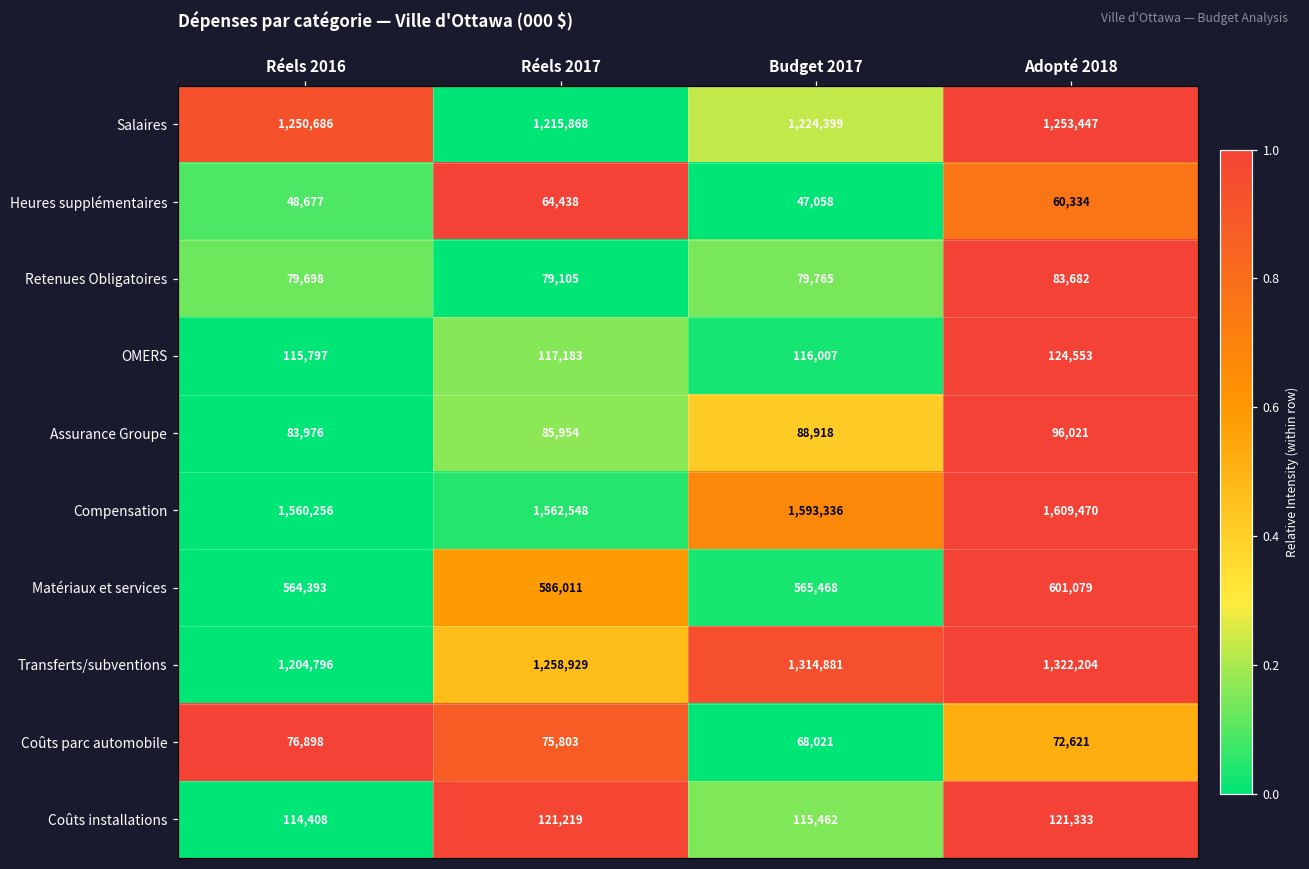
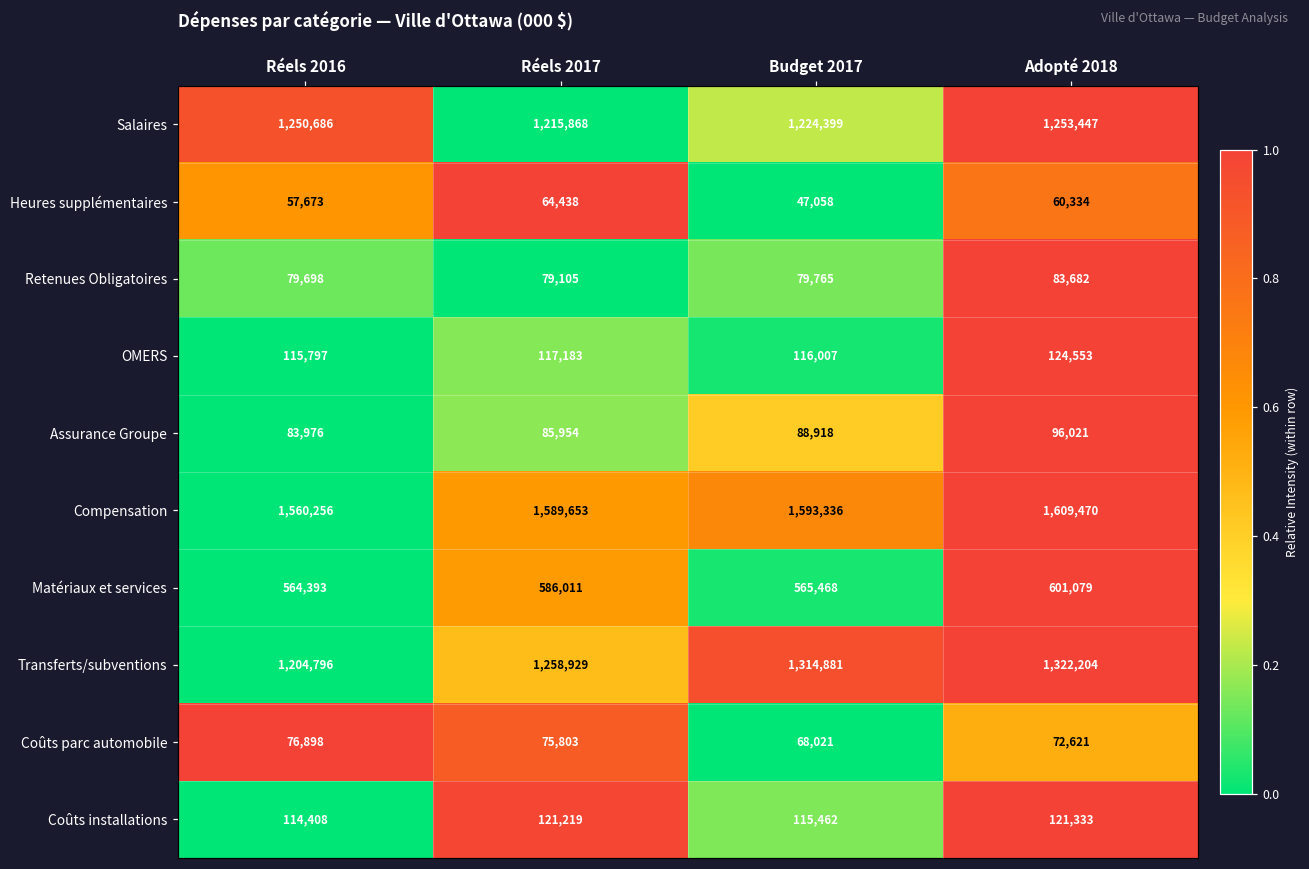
  {
    "Salaires": {
      "Réels 2016": "1,250,686",
      "Réels 2017": "1,215,868",
      "Budget 2017": "1,224,399",
      "Adopté 2018": "1,253,447"
    },
    "Heures supplémentaires": {
-     "Réels 2016": "48,677",
+     "Réels 2016": "57,673",
      "Réels 2017": "64,438",
      "Budget 2017": "47,058",
      "Adopté 2018": "60,334"
    },
    "Retenues Obligatoires": {
      "Réels 2016": "79,698",
      "Réels 2017": "79,105",
      "Budget 2017": "79,765",
      "Adopté 2018": "83,682"
    },
    "OMERS": {
      "Réels 2016": "115,797",
      "Réels 2017": "117,183",
      "Budget 2017": "116,007",
      "Adopté 2018": "124,553"
    },
    "Assurance Groupe": {
      "Réels 2016": "83,976",
      "Réels 2017": "85,954",
      "Budget 2017": "88,918",
      "Adopté 2018": "96,021"
    },
    "Compensation": {
      "Réels 2016": "1,560,256",
-     "Réels 2017": "1,562,548",
+     "Réels 2017": "1,589,653",
      "Budget 2017": "1,593,336",
      "Adopté 2018": "1,609,470"
    },
    "Matériaux et services": {
      "Réels 2016": "564,393",
      "Réels 2017": "586,011",
      "Budget 2017": "565,468",
      "Adopté 2018": "601,079"
    },
    "Transferts/subventions": {
      "Réels 2016": "1,204,796",
      "Réels 2017": "1,258,929",
      "Budget 2017": "1,314,881",
      "Adopté 2018": "1,322,204"
    },
    "Coûts parc automobile": {
      "Réels 2016": "76,898",
      "Réels 2017": "75,803",
      "Budget 2017": "68,021",
      "Adopté 2018": "72,621"
    },
    "Coûts installations": {
      "Réels 2016": "114,408",
      "Réels 2017": "121,219",
      "Budget 2017": "115,462",
      "Adopté 2018": "121,333"
    }
  }
